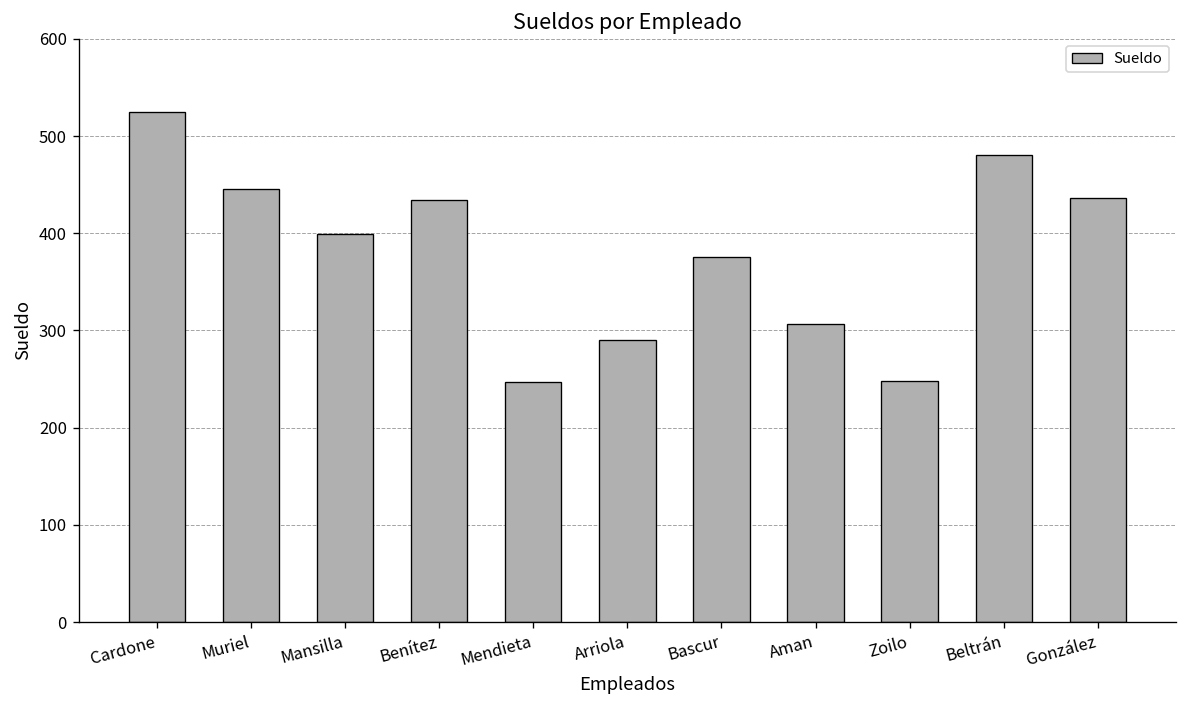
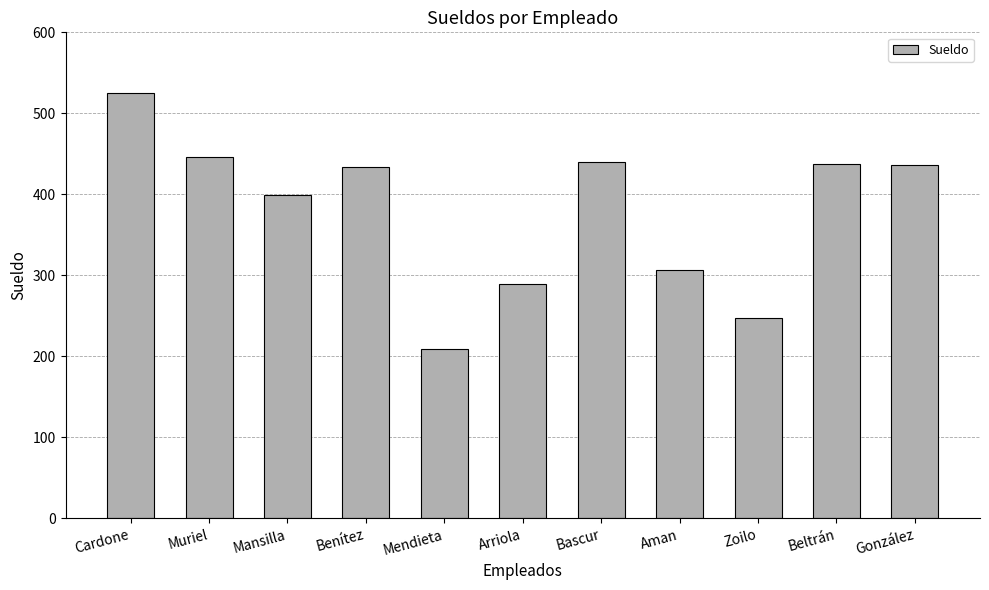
  {
    "Cardone": 530,
    "Muriel": 450,
    "Mansilla": 400,
    "Benítez": 430,
-   "Mendieta": 250,
+   "Mendieta": 210,
    "Arriola": 290,
-   "Bascur": 380,
+   "Bascur": 440,
    "Aman": 310,
    "Zoilo": 250,
-   "Beltrán": 480,
+   "Beltrán": 440,
    "González": 440
  }
